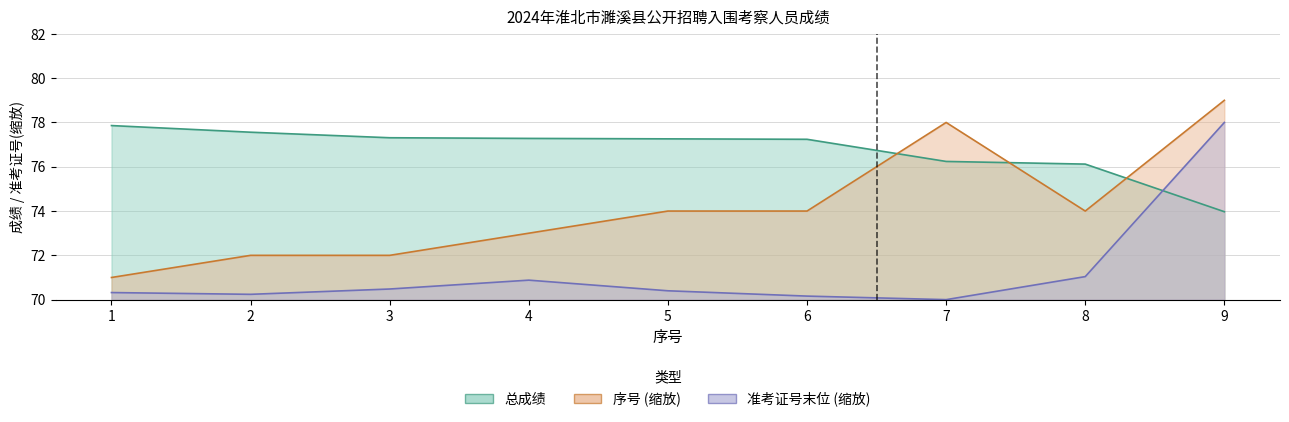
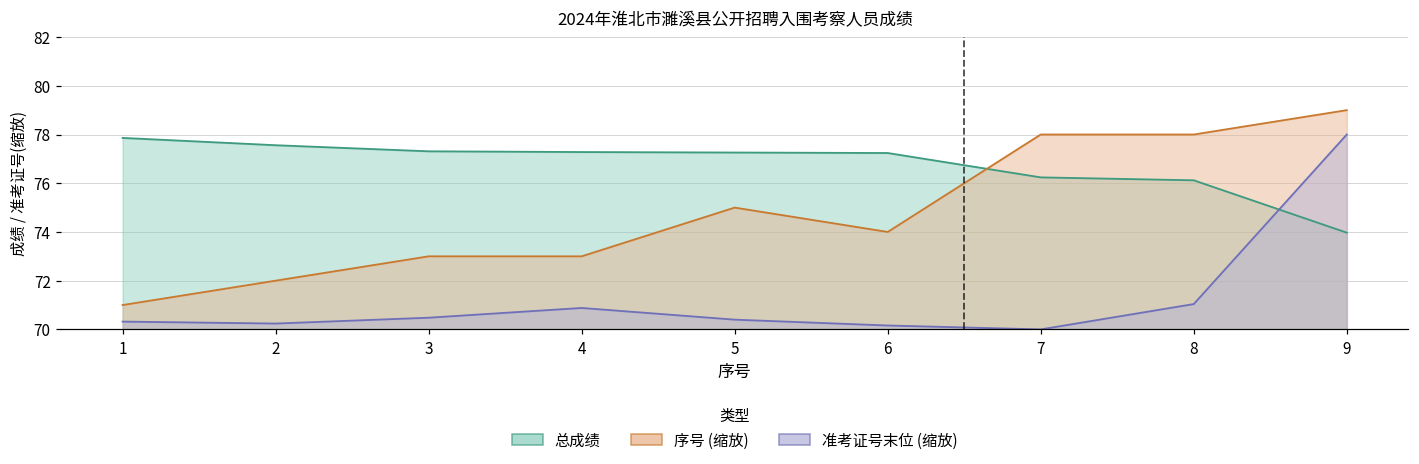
  {
    "序号 (缩放)": {
      "1": 71.0,
      "2": 72.0,
-     "3": 72.0,
+     "3": 73.0,
      "4": 73.0,
-     "5": 74.0,
+     "5": 75.0,
      "6": 74.0,
      "7": 78.0,
-     "8": 74.0,
+     "8": 78.0,
      "9": 79.0
    }
  }
